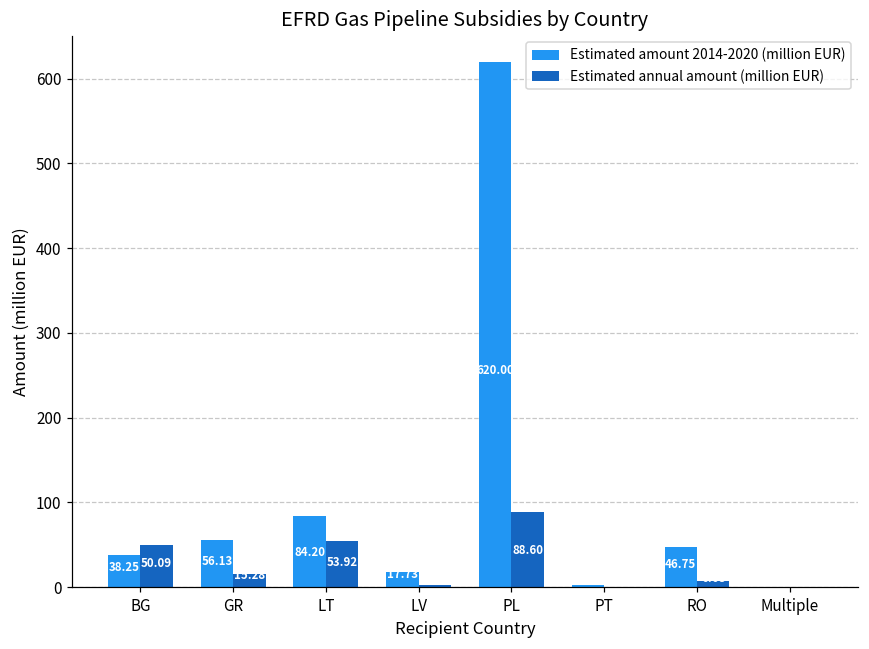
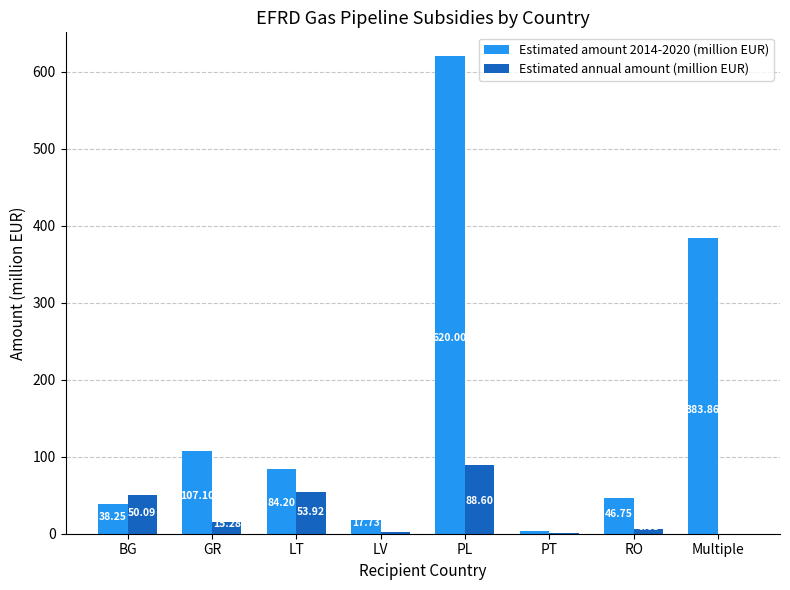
  {
    "Estimated amount 2014-2020 (million EUR)": {
      "BG": 38.25,
-     "GR": 56.13,
+     "GR": 107.10,
      "LT": 84.20,
      "LV": 17.73,
      "PL": 620.00,
      "RO": 46.75,
-     "Multiple": 0
+     "Multiple": 380
    },
    "Estimated annual amount (million EUR)": {
      "BG": 50.09,
      "GR": 15.28,
      "LT": 53.92,
      "PL": 88.60
    }
  }
